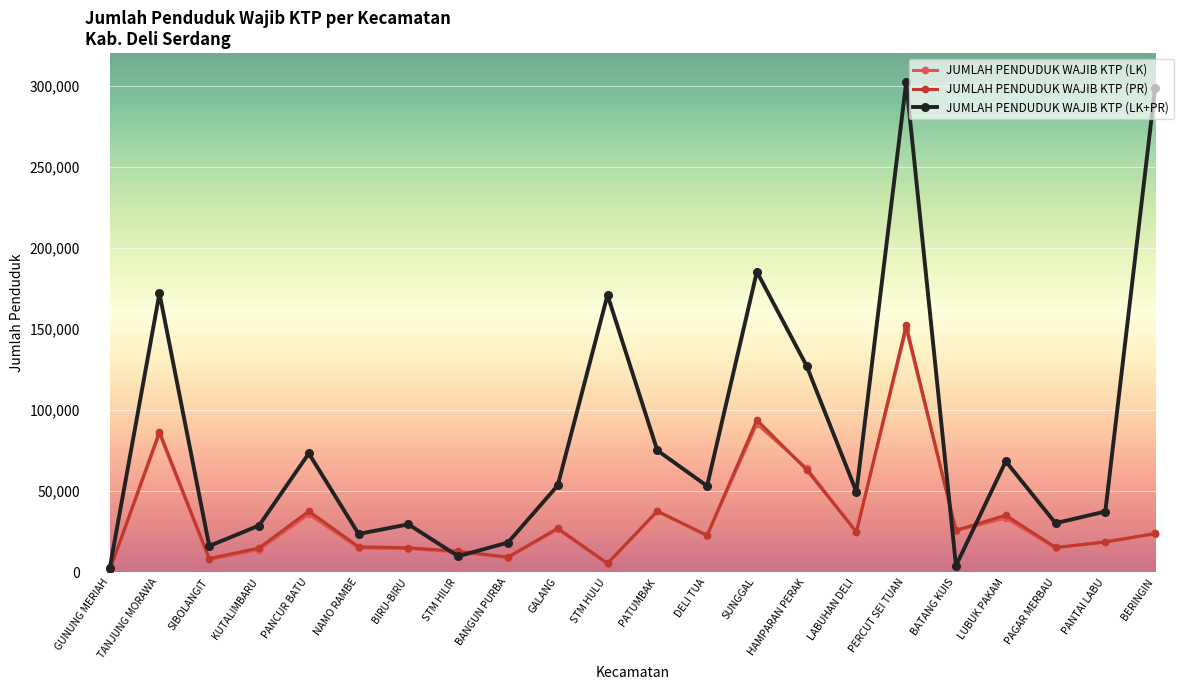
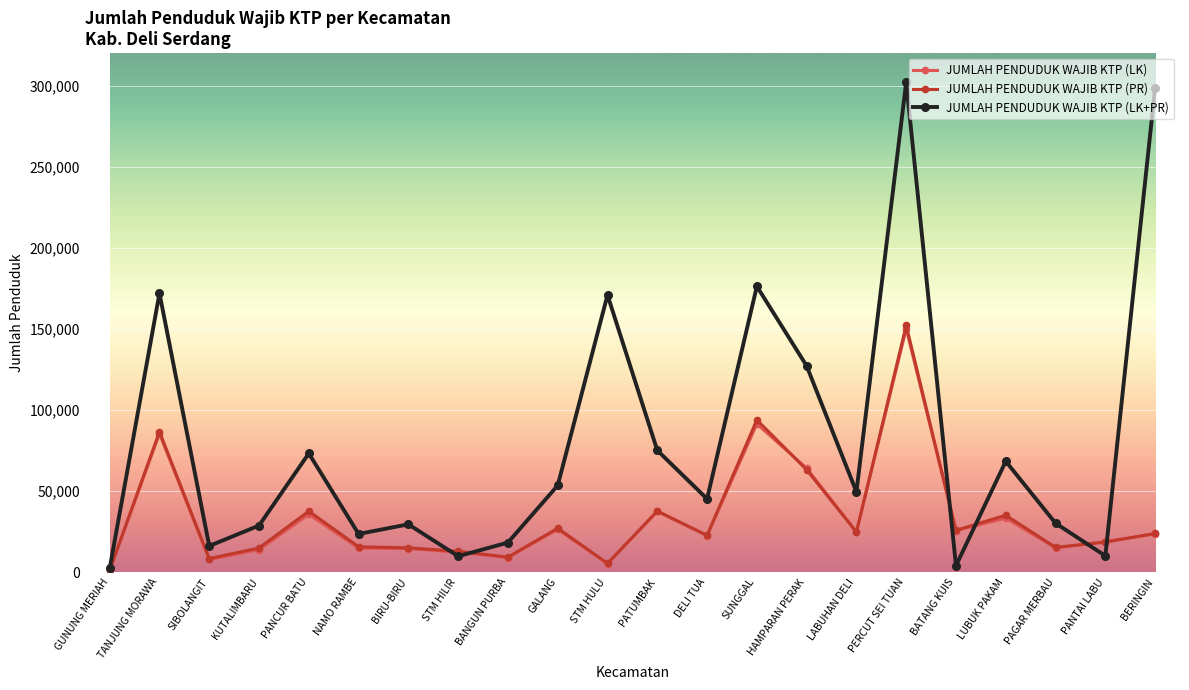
  {
    "JUMLAH PENDUDUK WAJIB KTP (LK+PR)": {
      "TANJUNG MORAWA": "172,000",
      "SIBOLANGIT": "16,000",
      "KUTALIMBARU": "29,000",
      "PANCUR BATU": "73,000",
      "NAMO RAMBE": "24,000",
      "BIRU-BIRU": "29,000",
      "STM HILIR": "10,000",
      "BANGUN PURBA": "18,000",
      "GALANG": "53,000",
      "STM HULU": "171,000",
      "PATUMBAK": "75,000",
-     "DELI TUA": "53,000",
-     "SUNGGAL": "185,000",
+     "DELI TUA": "45,000",
+     "SUNGGAL": "176,000",
      "HAMPARAN PERAK": "127,000",
      "LABUHAN DELI": "50,000",
      "PERCUT SEI TUAN": "302,000",
      "BATANG KUIS": "4,000",
      "LUBUK PAKAM": "68,000",
      "PAGAR MERBAU": "30,000",
-     "PANTAI LABU": "37,000"
+     "PANTAI LABU": "10,000"
    }
  }
